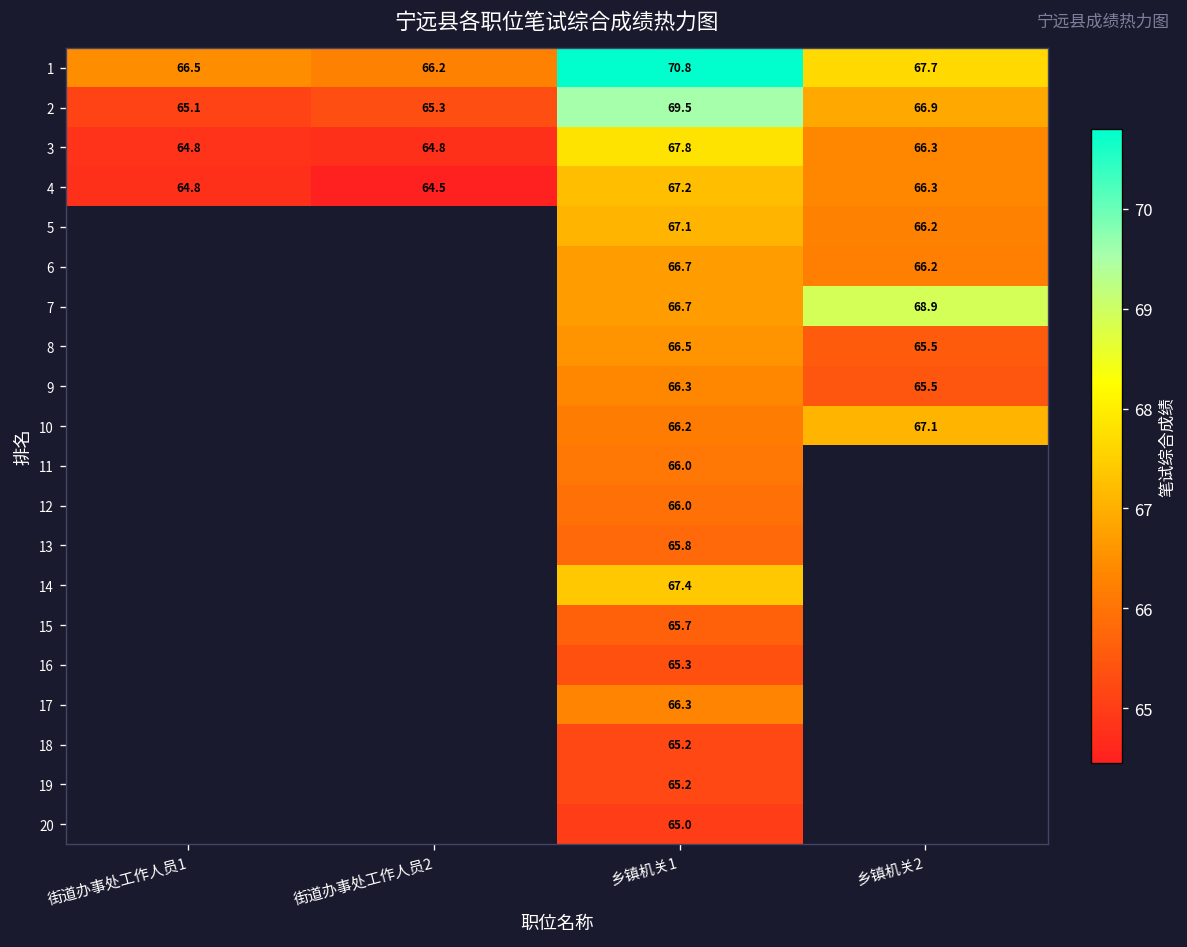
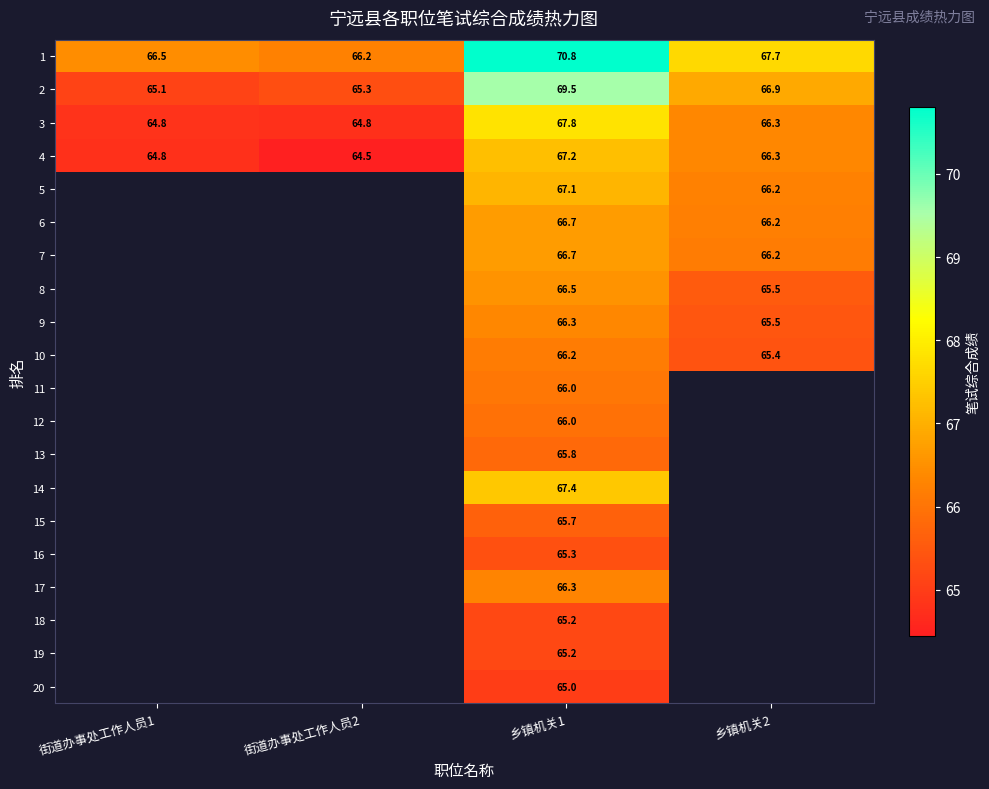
  {
    "1": {
      "街道办事处工作人员1": 66.5,
      "街道办事处工作人员2": 66.2,
      "乡镇机关1": 70.8,
      "乡镇机关2": 67.7
    },
    "2": {
      "街道办事处工作人员1": 65.1,
      "街道办事处工作人员2": 65.3,
      "乡镇机关1": 69.5,
      "乡镇机关2": 66.9
    },
    "3": {
      "街道办事处工作人员1": 64.8,
      "街道办事处工作人员2": 64.8,
      "乡镇机关1": 67.8,
      "乡镇机关2": 66.3
    },
    "4": {
      "街道办事处工作人员1": 64.8,
      "街道办事处工作人员2": 64.5,
      "乡镇机关1": 67.2,
      "乡镇机关2": 66.3
    },
    "5": {
      "乡镇机关1": 67.1,
      "乡镇机关2": 66.2
    },
    "6": {
      "乡镇机关1": 66.7,
      "乡镇机关2": 66.2
    },
    "7": {
      "乡镇机关1": 66.7,
-     "乡镇机关2": 68.9
+     "乡镇机关2": 66.2
    },
    "8": {
      "乡镇机关1": 66.5,
      "乡镇机关2": 65.5
    },
    "9": {
      "乡镇机关1": 66.3,
      "乡镇机关2": 65.5
    },
    "10": {
      "乡镇机关1": 66.2,
-     "乡镇机关2": 67.1
+     "乡镇机关2": 65.4
    },
    "11": {
      "乡镇机关1": 66.0
    },
    "12": {
      "乡镇机关1": 66.0
    },
    "13": {
      "乡镇机关1": 65.8
    },
    "14": {
      "乡镇机关1": 67.4
    },
    "15": {
      "乡镇机关1": 65.7
    },
    "16": {
      "乡镇机关1": 65.3
    },
    "17": {
      "乡镇机关1": 66.3
    },
    "18": {
      "乡镇机关1": 65.2
    },
    "19": {
      "乡镇机关1": 65.2
    },
    "20": {
      "乡镇机关1": 65.0
    }
  }
